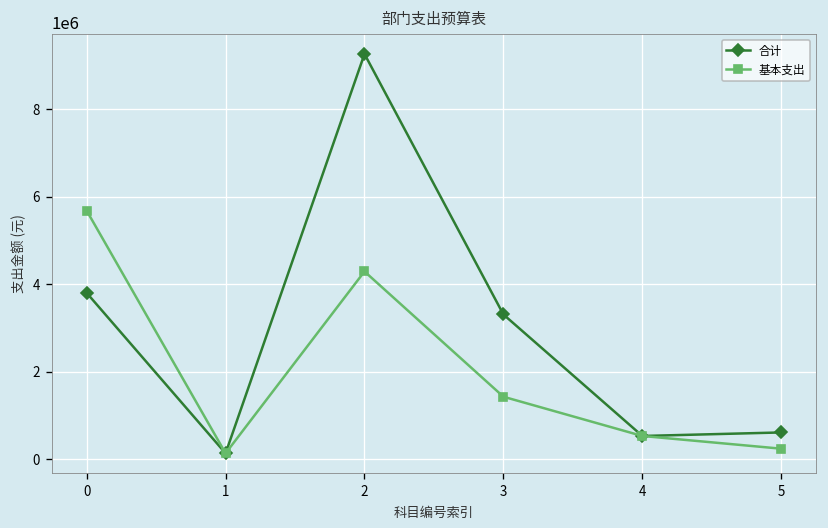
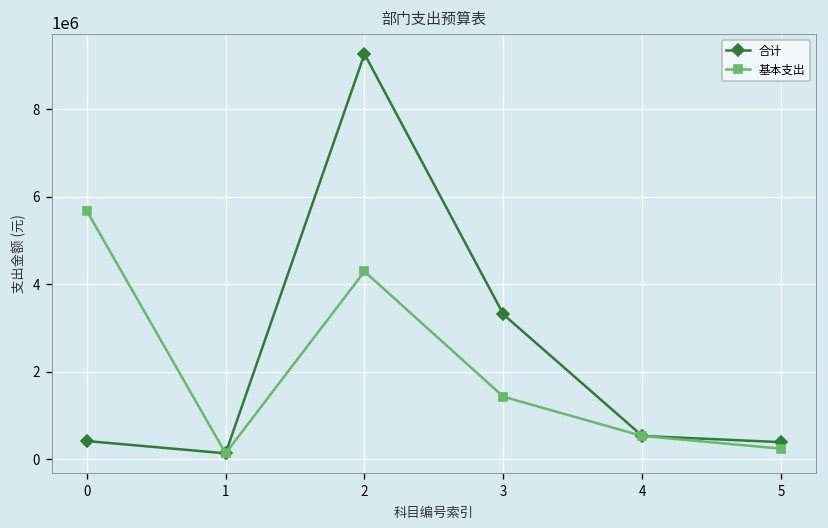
  {
    "合计": {
-     "0": 3800000,
+     "0": 400000,
      "2": 9300000,
      "3": 3300000,
-     "5": 600000
+     "5": 400000
    },
    "基本支出": {
      "0": 5700000,
      "2": 4300000,
      "3": 1400000,
      "5": 200000
    }
  }
